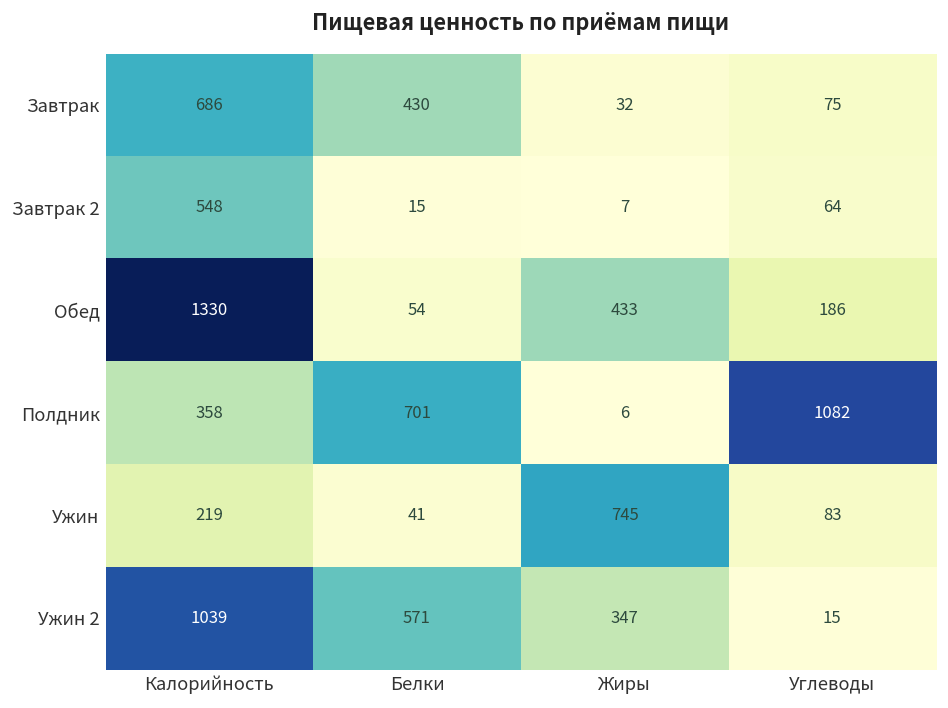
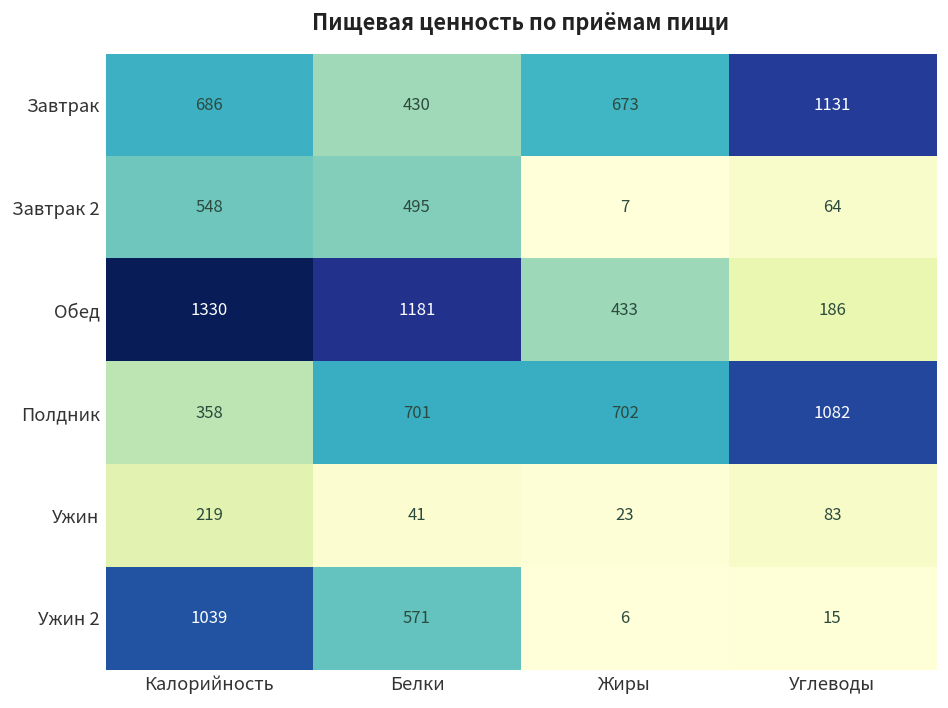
  {
    "Завтрак": {
      "Калорийность": 686,
      "Белки": 430,
-     "Жиры": 32,
-     "Углеводы": 75
+     "Жиры": 673,
+     "Углеводы": 1131
    },
    "Завтрак 2": {
      "Калорийность": 548,
-     "Белки": 15,
+     "Белки": 495,
      "Жиры": 7,
      "Углеводы": 64
    },
    "Обед": {
      "Калорийность": 1330,
-     "Белки": 54,
+     "Белки": 1181,
      "Жиры": 433,
      "Углеводы": 186
    },
    "Полдник": {
      "Калорийность": 358,
      "Белки": 701,
-     "Жиры": 6,
+     "Жиры": 702,
      "Углеводы": 1082
    },
    "Ужин": {
      "Калорийность": 219,
      "Белки": 41,
-     "Жиры": 745,
+     "Жиры": 23,
      "Углеводы": 83
    },
    "Ужин 2": {
      "Калорийность": 1039,
      "Белки": 571,
-     "Жиры": 347,
+     "Жиры": 6,
      "Углеводы": 15
    }
  }
